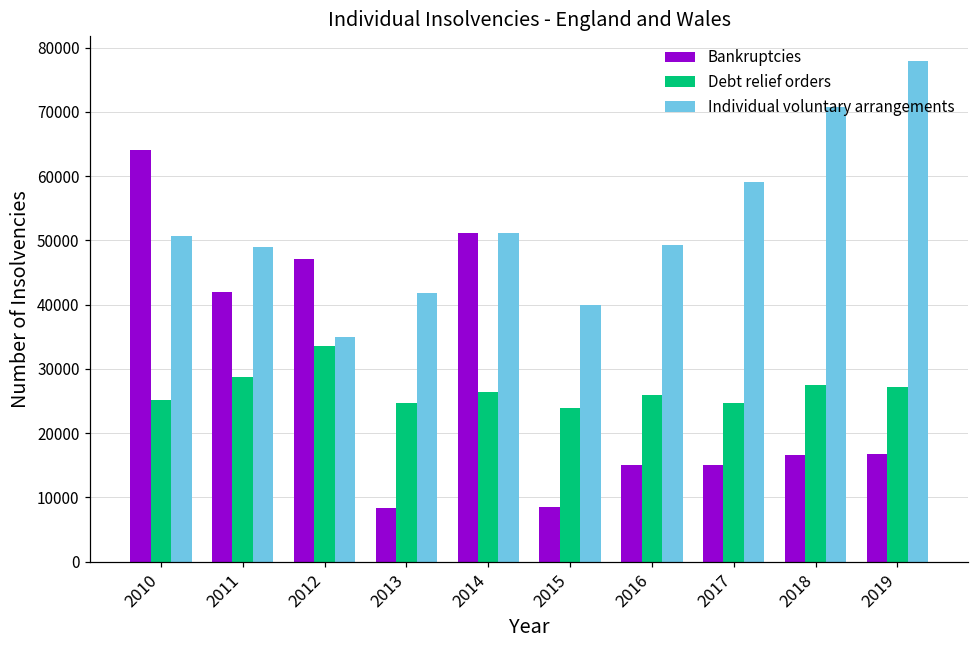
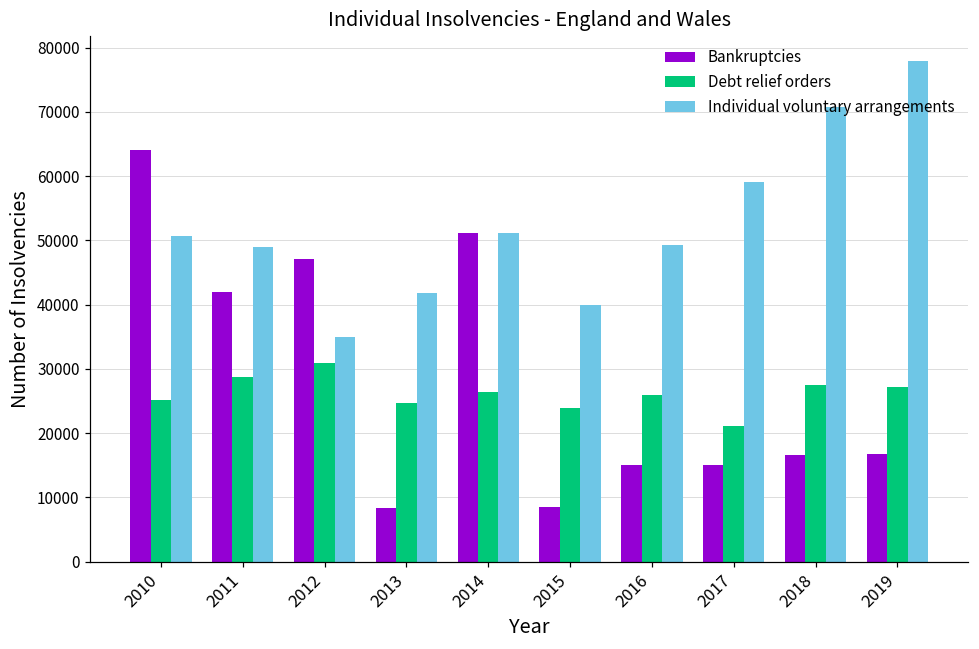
  {
    "Bankruptcies": {
      "2010": 64000,
      "2011": 42000,
      "2012": 47000,
      "2013": 8000,
      "2014": 51000,
      "2015": 9000,
      "2016": 15000,
      "2017": 15000,
      "2018": 17000,
      "2019": 17000
    },
    "Debt relief orders": {
      "2010": 25000,
      "2011": 29000,
-     "2012": 34000,
+     "2012": 31000,
      "2013": 25000,
      "2014": 26000,
      "2015": 24000,
      "2016": 26000,
-     "2017": 25000,
+     "2017": 21000,
      "2018": 27000,
      "2019": 27000
    },
    "Individual voluntary arrangements": {
      "2010": 51000,
      "2011": 49000,
      "2012": 35000,
      "2013": 42000,
      "2014": 51000,
      "2015": 40000,
      "2016": 49000,
      "2017": 59000,
      "2018": 71000,
      "2019": 78000
    }
  }
